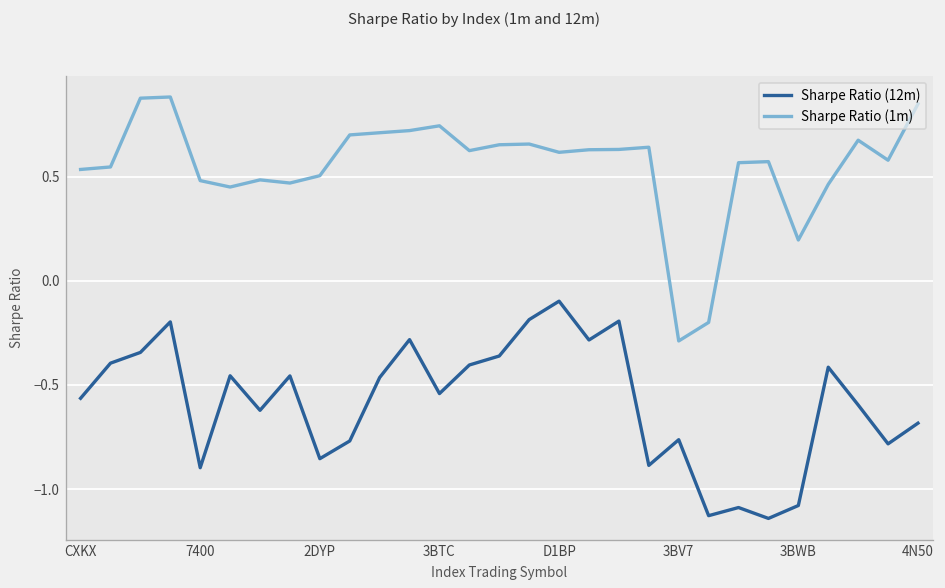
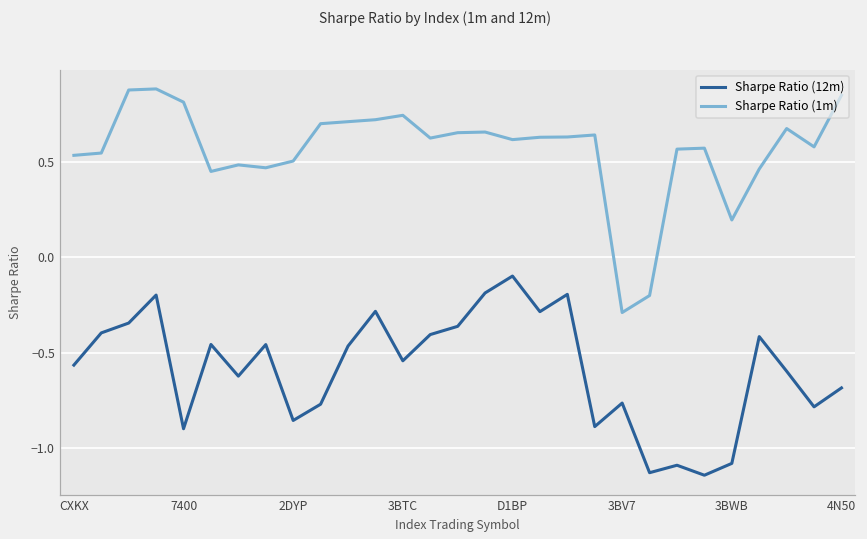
  {
    "Sharpe Ratio (12m)": {
      "CXKX": -0.56,
      "7400": -0.90,
      "2DYP": -0.85,
      "3BTC": -0.54,
      "D1BP": -0.10,
      "3BV7": -0.76,
      "3BWB": -1.08,
      "4N50": -0.68
    },
    "Sharpe Ratio (1m)": {
      "CXKX": 0.53,
-     "7400": 0.48,
+     "7400": 0.81,
      "2DYP": 0.50,
      "3BTC": 0.74,
      "D1BP": 0.62,
      "3BV7": -0.29,
      "3BWB": 0.20
    }
  }
